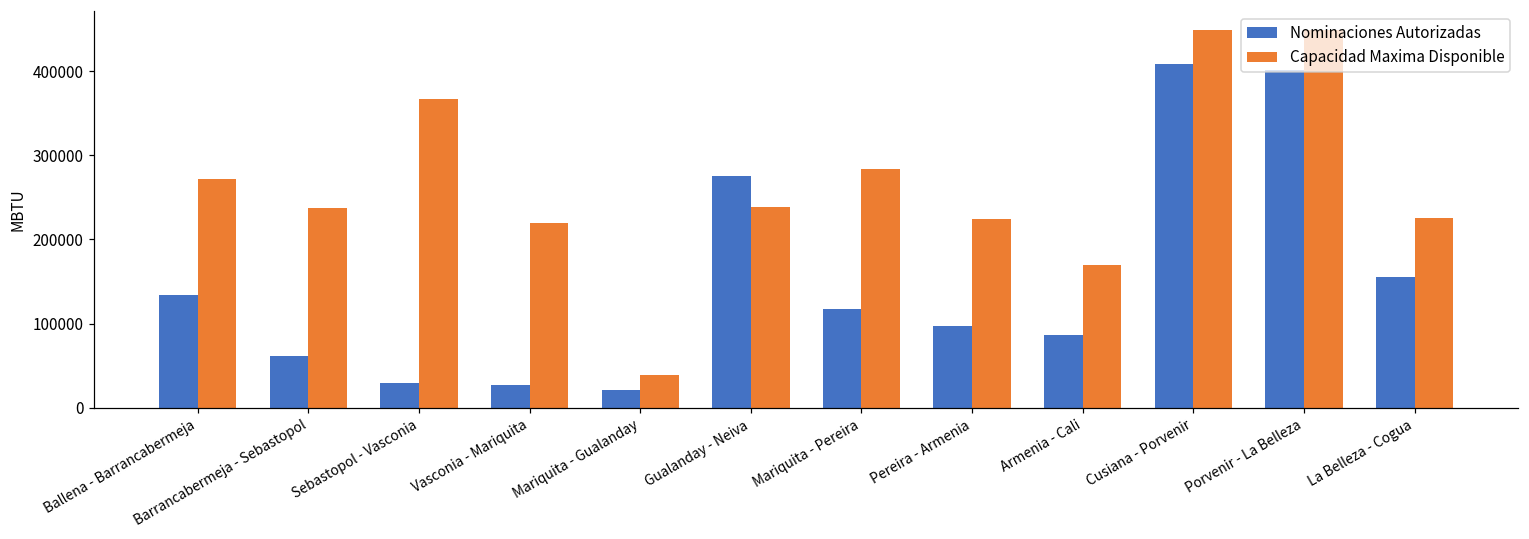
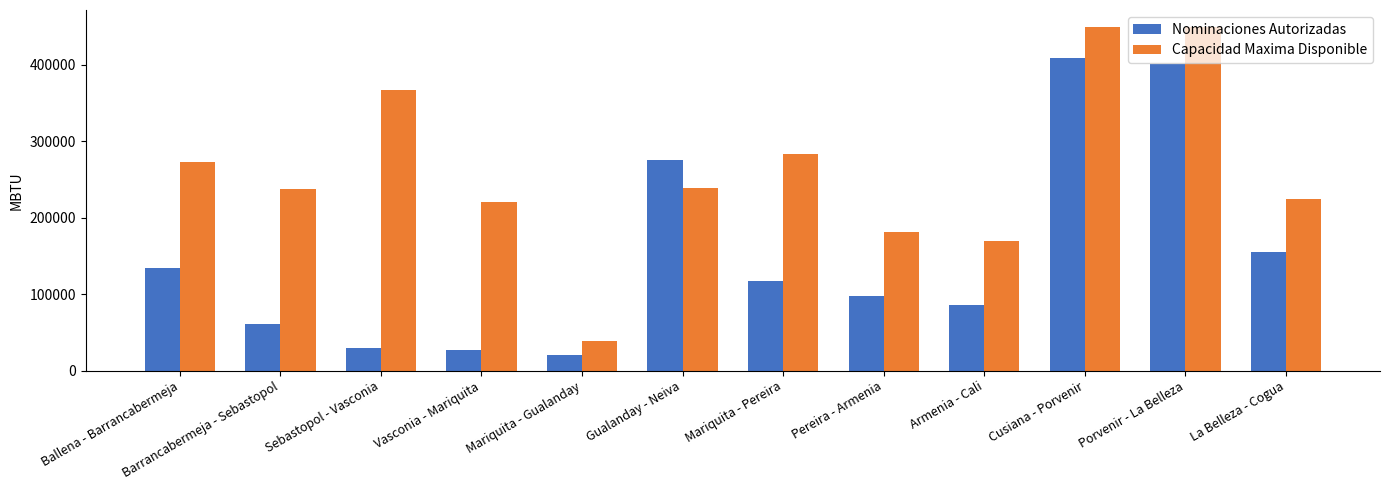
  {
    "Nominaciones Autorizadas": {
      "Ballena - Barrancabermeja": 130000,
      "Barrancabermeja - Sebastopol": 60000,
      "Sebastopol - Vasconia": 30000,
      "Vasconia - Mariquita": 30000,
      "Mariquita - Gualanday": 20000,
      "Gualanday - Neiva": 280000,
      "Mariquita - Pereira": 120000,
      "Pereira - Armenia": 100000,
      "Armenia - Cali": 90000,
      "Cusiana - Porvenir": 410000,
      "Porvenir - La Belleza": 400000,
      "La Belleza - Cogua": 160000
    },
    "Capacidad Maxima Disponible": {
      "Ballena - Barrancabermeja": 270000,
      "Barrancabermeja - Sebastopol": 240000,
      "Sebastopol - Vasconia": 370000,
      "Vasconia - Mariquita": 220000,
      "Mariquita - Gualanday": 40000,
      "Gualanday - Neiva": 240000,
      "Mariquita - Pereira": 280000,
-     "Pereira - Armenia": 220000,
+     "Pereira - Armenia": 180000,
      "Armenia - Cali": 170000,
      "Cusiana - Porvenir": 450000,
      "La Belleza - Cogua": 230000
    }
  }
